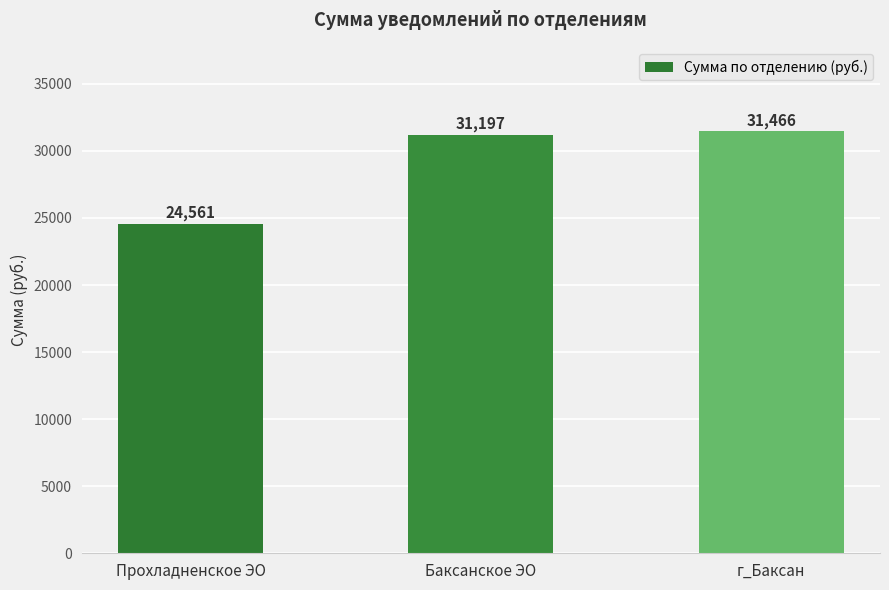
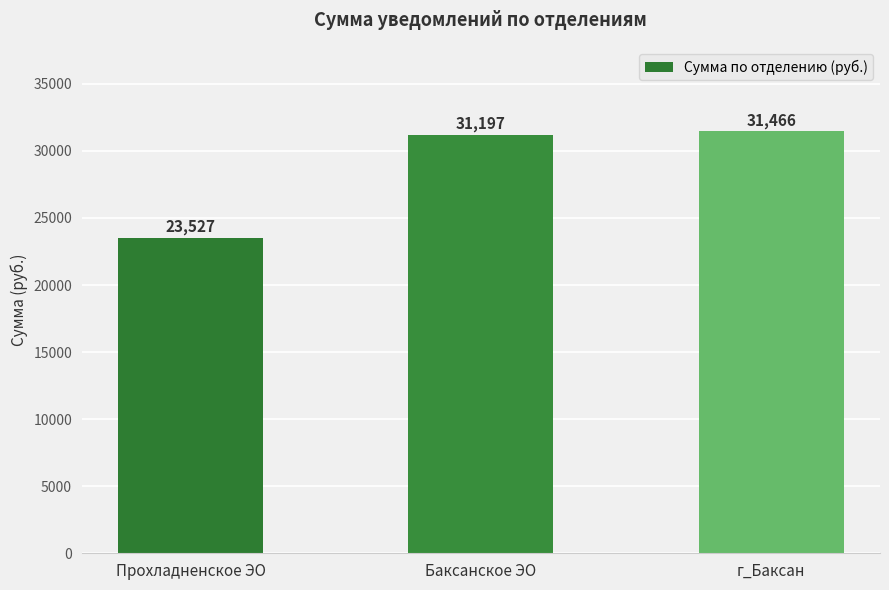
  {
-   "Прохладненское ЭО": "24,561",
+   "Прохладненское ЭО": "23,527",
    "Баксанское ЭО": "31,197",
    "г_Баксан": "31,466"
  }
